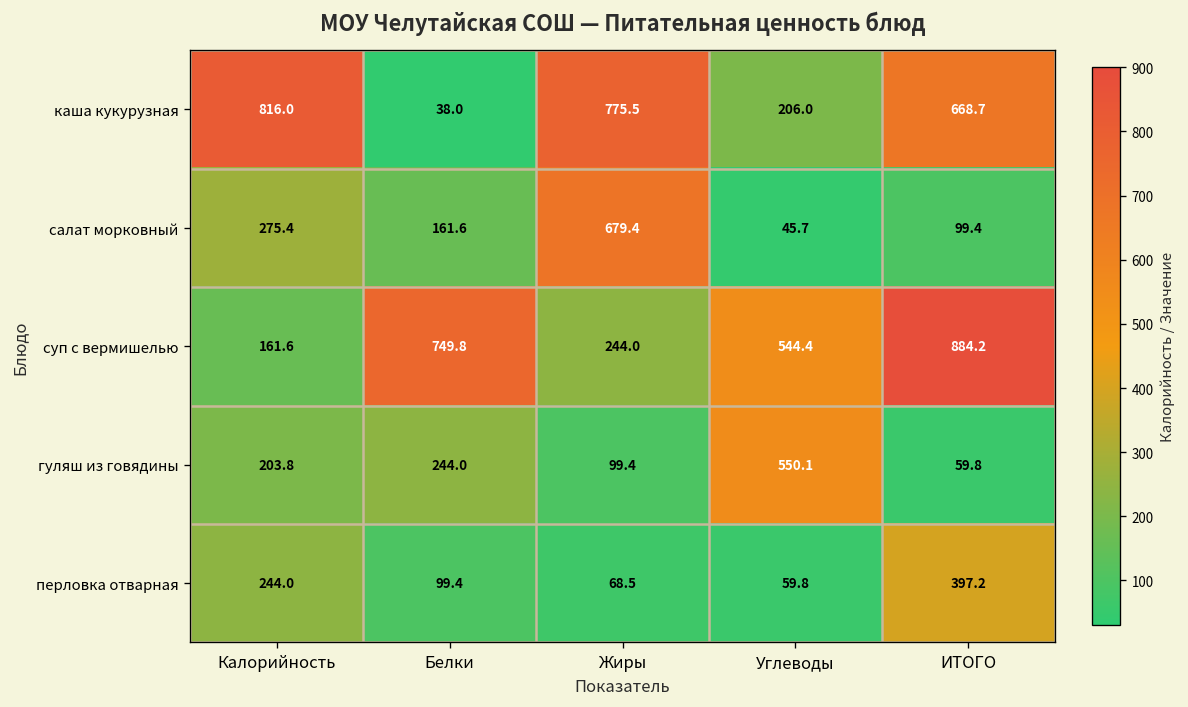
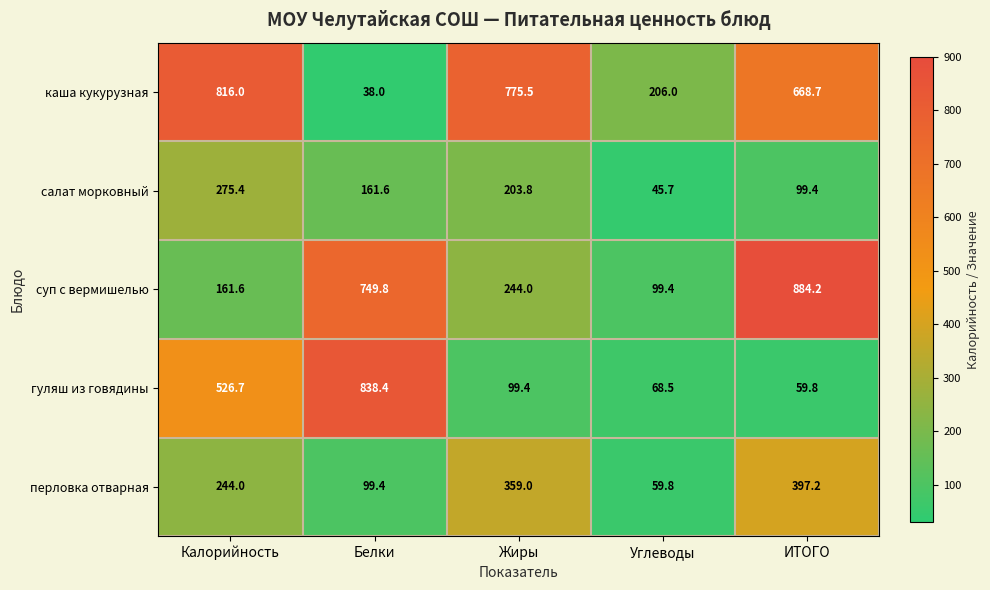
  {
    "каша кукурузная": {
      "Калорийность": 816.0,
      "Белки": 38.0,
      "Жиры": 775.5,
      "Углеводы": 206.0,
      "ИТОГО": 668.7
    },
    "салат морковный": {
      "Калорийность": 275.4,
      "Белки": 161.6,
-     "Жиры": 679.4,
+     "Жиры": 203.8,
      "Углеводы": 45.7,
      "ИТОГО": 99.4
    },
    "суп с вермишелью": {
      "Калорийность": 161.6,
      "Белки": 749.8,
      "Жиры": 244.0,
-     "Углеводы": 544.4,
+     "Углеводы": 99.4,
      "ИТОГО": 884.2
    },
    "гуляш из говядины": {
-     "Калорийность": 203.8,
-     "Белки": 244.0,
+     "Калорийность": 526.7,
+     "Белки": 838.4,
      "Жиры": 99.4,
-     "Углеводы": 550.1,
+     "Углеводы": 68.5,
      "ИТОГО": 59.8
    },
    "перловка отварная": {
      "Калорийность": 244.0,
      "Белки": 99.4,
-     "Жиры": 68.5,
+     "Жиры": 359.0,
      "Углеводы": 59.8,
      "ИТОГО": 397.2
    }
  }
